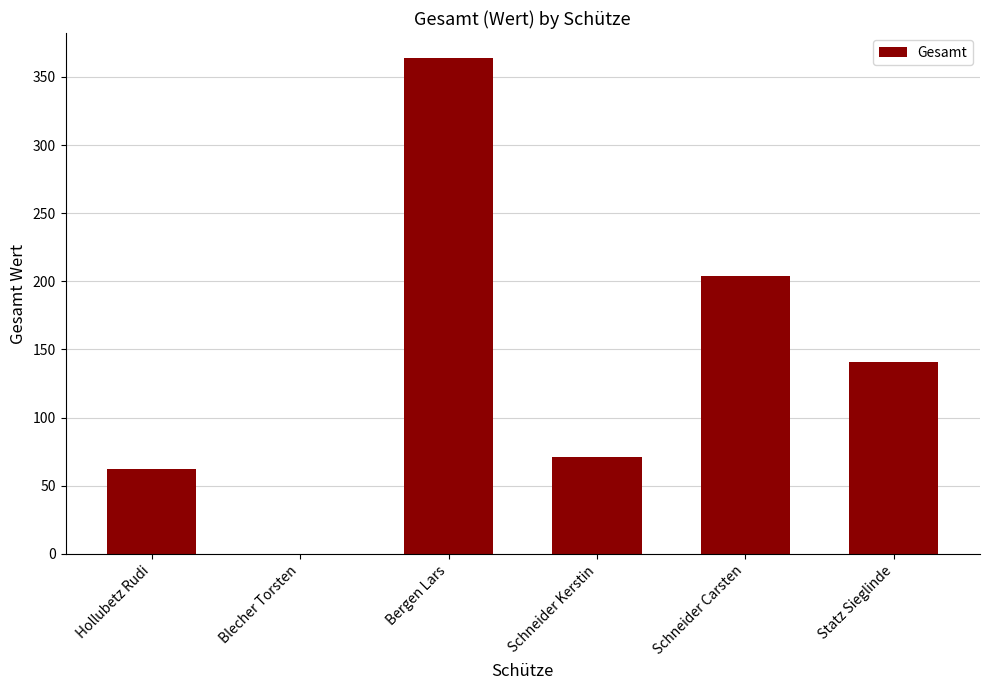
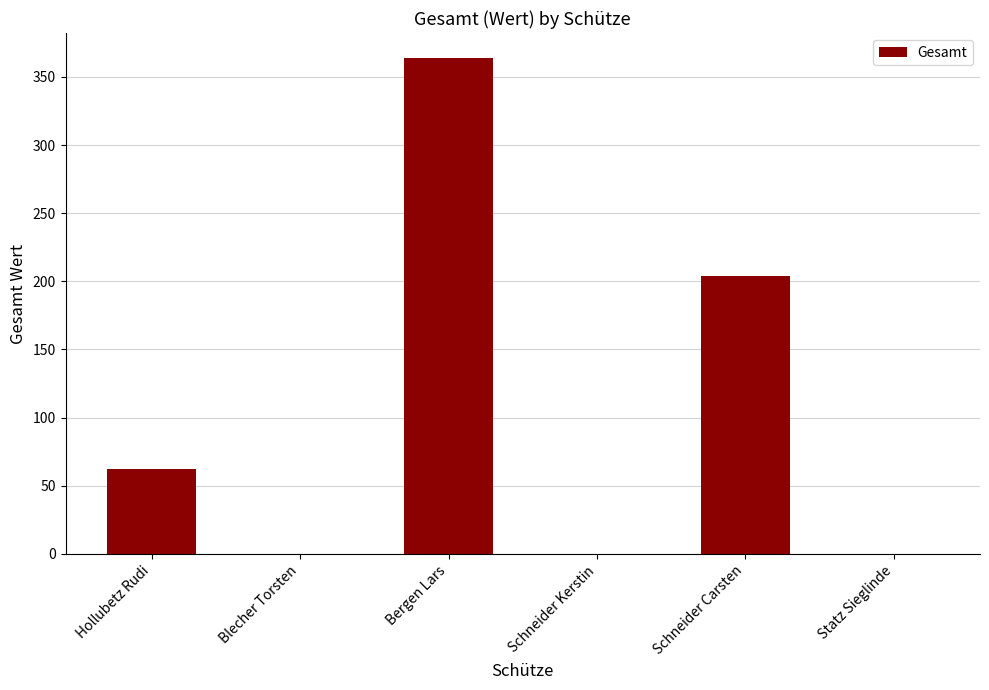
  {
    "Hollubetz Rudi": 62,
    "Blecher Torsten": 0,
    "Bergen Lars": 364,
-   "Schneider Kerstin": 71,
+   "Schneider Kerstin": 0,
    "Schneider Carsten": 204,
-   "Statz Sieglinde": 141
+   "Statz Sieglinde": 0
  }
